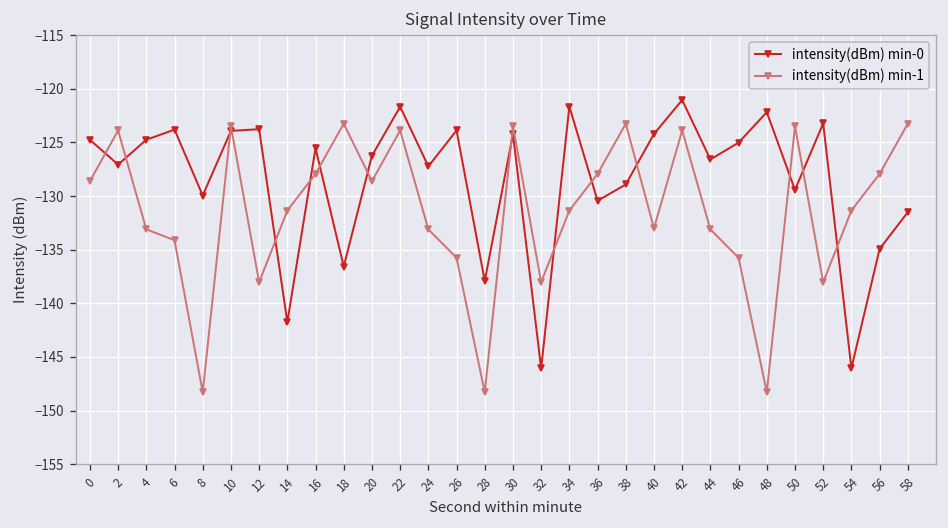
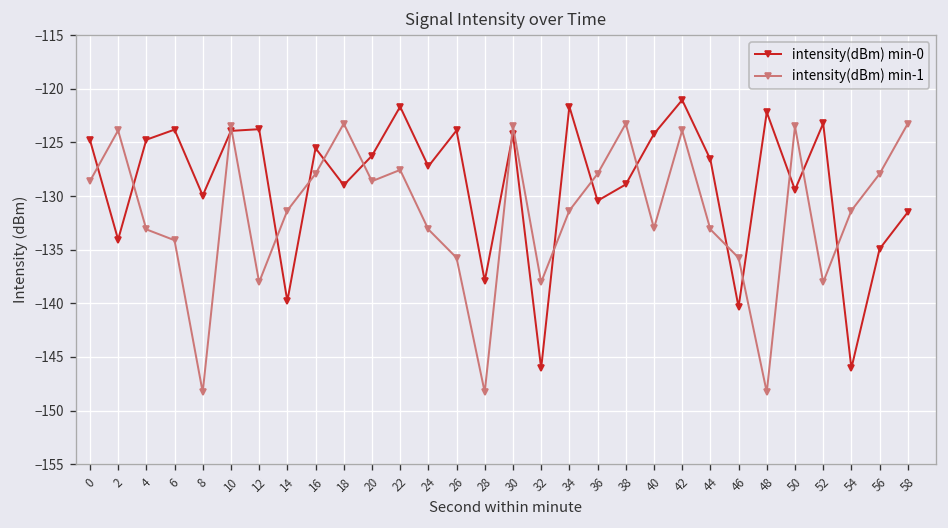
  {
    "intensity(dBm) min-0": {
      "0": -125,
-     "2": -127,
+     "2": -134,
      "4": -125,
      "6": -124,
      "8": -130,
      "10": -124,
      "12": -124,
-     "14": -142,
+     "14": -140,
      "16": -126,
-     "18": -137,
+     "18": -129,
      "20": -126,
      "22": -122,
      "24": -127,
      "26": -124,
      "28": -138,
      "30": -124,
      "32": -146,
      "34": -122,
      "36": -130,
      "38": -129,
      "40": -124,
      "42": -121,
      "44": -127,
-     "46": -125,
+     "46": -140,
      "48": -122,
      "50": -129,
      "52": -123,
      "54": -146,
      "56": -135,
      "58": -132
    },
    "intensity(dBm) min-1": {
      "0": -129,
      "2": -124,
      "4": -133,
      "6": -134,
      "8": -148,
      "10": -123,
      "12": -138,
      "14": -131,
      "16": -128,
      "18": -123,
      "20": -129,
-     "22": -124,
+     "22": -128,
      "24": -133,
      "26": -136,
      "28": -148,
      "30": -123,
      "32": -138,
      "34": -131,
      "36": -128,
      "38": -123,
      "40": -133,
      "42": -124,
      "44": -133,
      "46": -136,
      "48": -148,
      "50": -123,
      "52": -138,
      "54": -131,
      "56": -128,
      "58": -123
    }
  }
